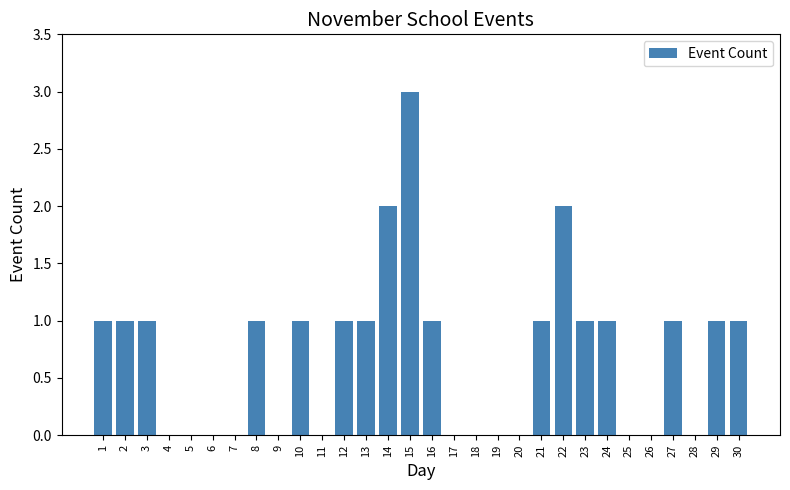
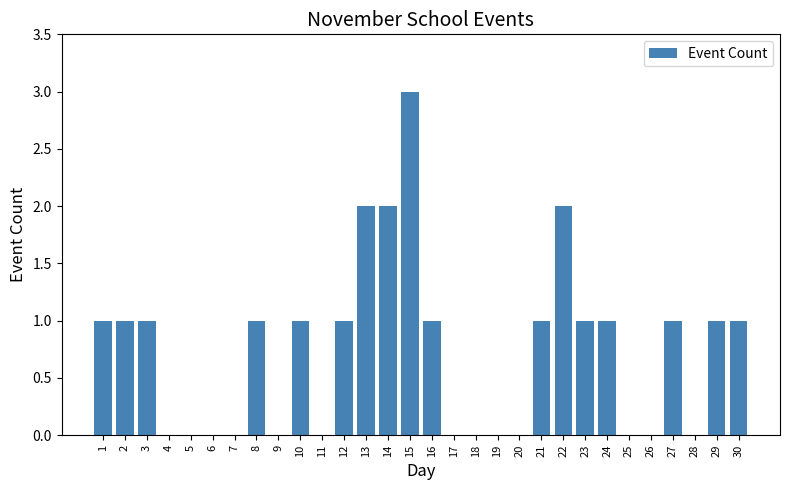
  {
    "1": 1,
    "2": 1,
    "3": 1,
    "4": 0,
    "5": 0,
    "6": 0,
    "7": 0,
    "8": 1,
    "9": 0,
    "10": 1,
    "11": 0,
    "12": 1,
-   "13": 1,
+   "13": 2,
    "14": 2,
    "15": 3,
    "16": 1,
    "17": 0,
    "18": 0,
    "19": 0,
    "20": 0,
    "21": 1,
    "22": 2,
    "23": 1,
    "24": 1,
    "25": 0,
    "26": 0,
    "27": 1,
    "28": 0,
    "29": 1,
    "30": 1
  }
